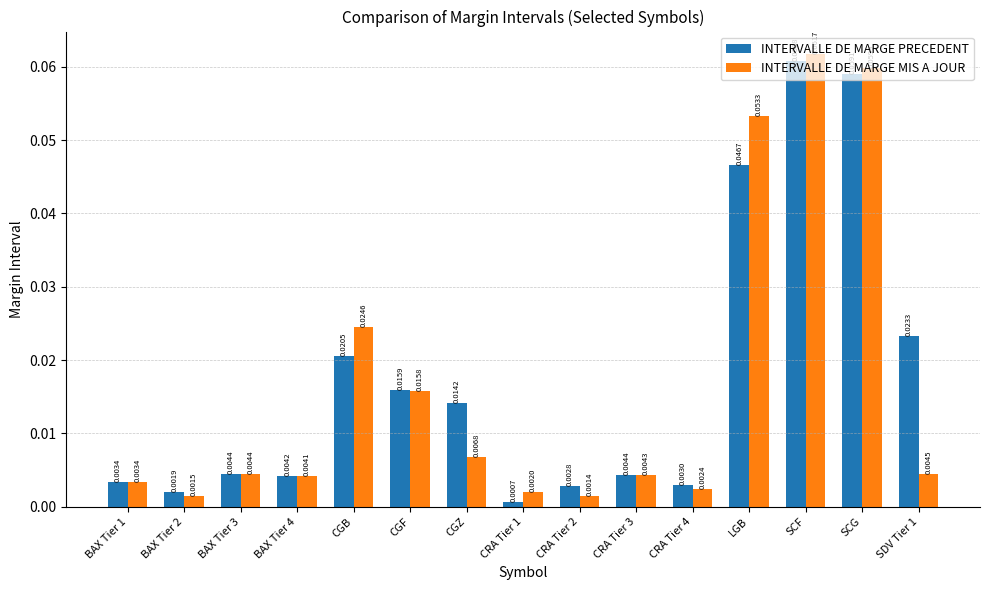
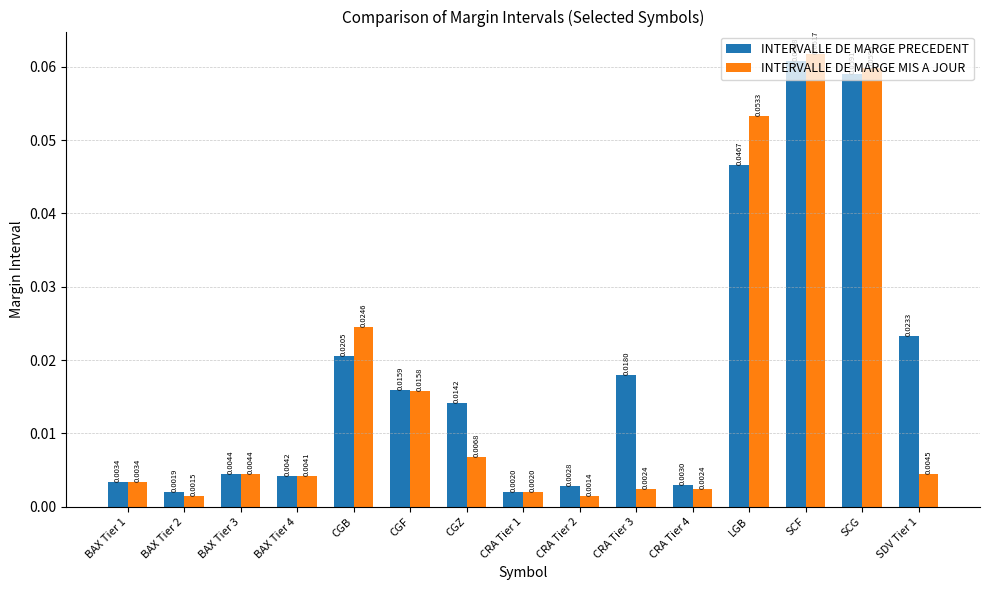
  {
    "INTERVALLE DE MARGE PRECEDENT": {
      "BAX Tier 1": 0.0034,
      "BAX Tier 2": 0.0019,
      "BAX Tier 3": 0.0044,
      "BAX Tier 4": 0.0042,
      "CGB": 0.0205,
      "CGF": 0.0159,
      "CGZ": 0.0142,
-     "CRA Tier 1": 0.0007,
+     "CRA Tier 1": 0.0020,
      "CRA Tier 2": 0.0028,
-     "CRA Tier 3": 0.0044,
+     "CRA Tier 3": 0.0180,
      "CRA Tier 4": 0.0030,
      "LGB": 0.0467,
      "SDV Tier 1": 0.0233
    },
    "INTERVALLE DE MARGE MIS A JOUR": {
      "BAX Tier 1": 0.0034,
      "BAX Tier 2": 0.0015,
      "BAX Tier 3": 0.0044,
      "BAX Tier 4": 0.0041,
      "CGB": 0.0246,
      "CGF": 0.0158,
      "CGZ": 0.0068,
      "CRA Tier 1": 0.0020,
      "CRA Tier 2": 0.0014,
-     "CRA Tier 3": 0.0043,
+     "CRA Tier 3": 0.0024,
      "CRA Tier 4": 0.0024,
      "LGB": 0.0533,
      "SDV Tier 1": 0.0045
    }
  }
